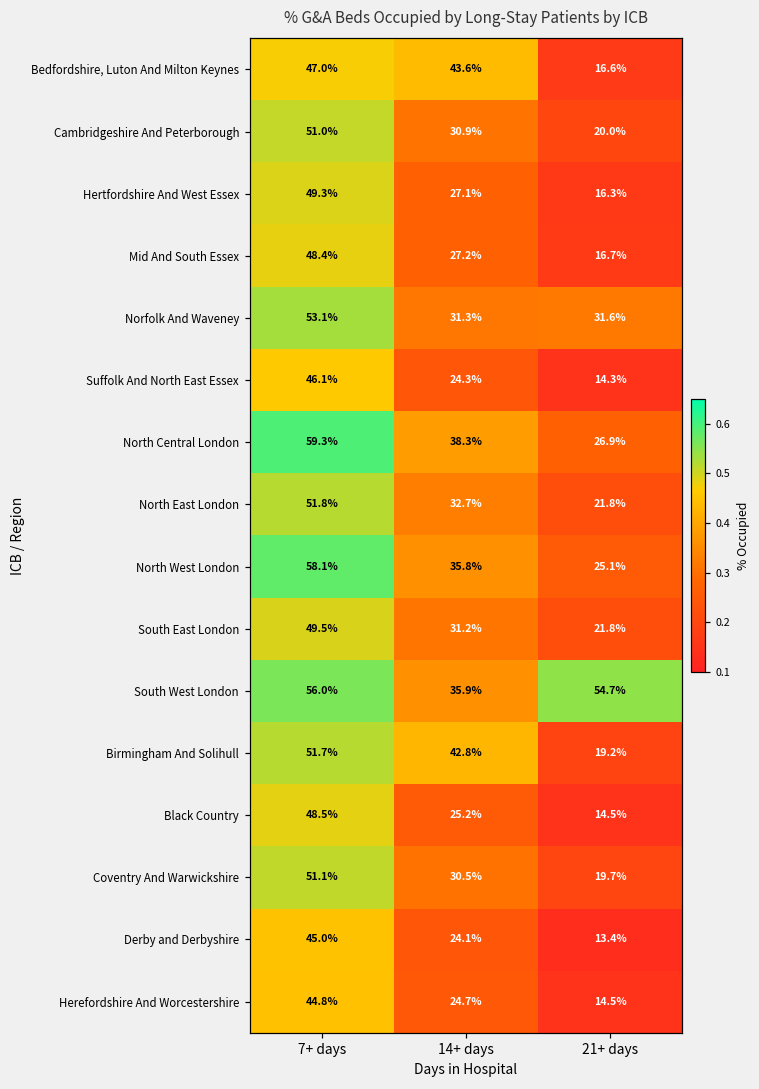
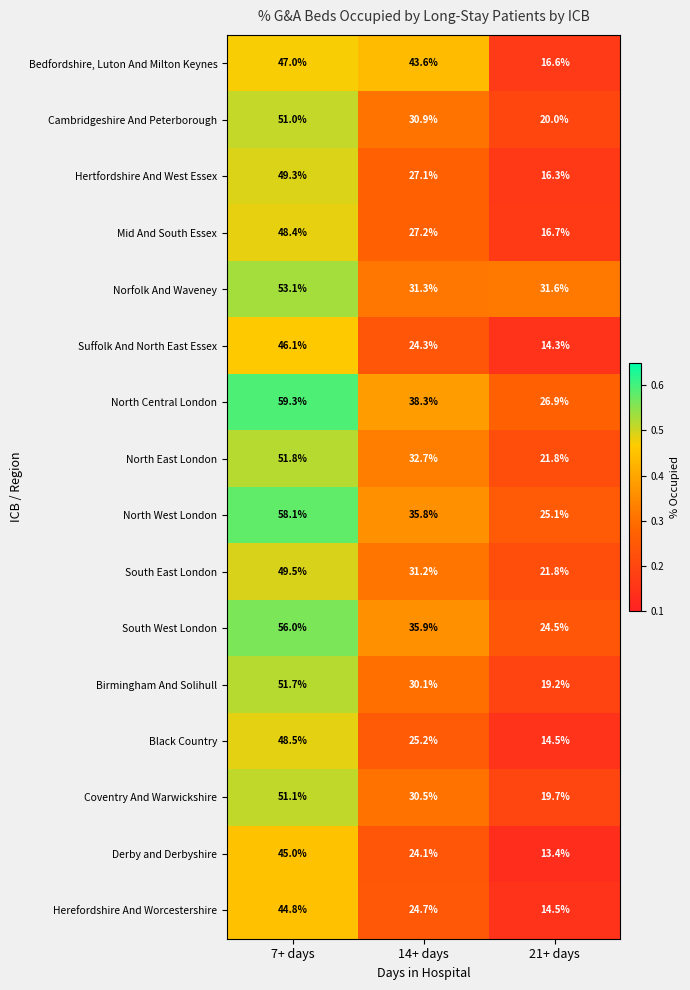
  {
    "Bedfordshire, Luton And Milton Keynes": {
      "7+ days": "47.0%",
      "14+ days": "43.6%",
      "21+ days": "16.6%"
    },
    "Cambridgeshire And Peterborough": {
      "7+ days": "51.0%",
      "14+ days": "30.9%",
      "21+ days": "20.0%"
    },
    "Hertfordshire And West Essex": {
      "7+ days": "49.3%",
      "14+ days": "27.1%",
      "21+ days": "16.3%"
    },
    "Mid And South Essex": {
      "7+ days": "48.4%",
      "14+ days": "27.2%",
      "21+ days": "16.7%"
    },
    "Norfolk And Waveney": {
      "7+ days": "53.1%",
      "14+ days": "31.3%",
      "21+ days": "31.6%"
    },
    "Suffolk And North East Essex": {
      "7+ days": "46.1%",
      "14+ days": "24.3%",
      "21+ days": "14.3%"
    },
    "North Central London": {
      "7+ days": "59.3%",
      "14+ days": "38.3%",
      "21+ days": "26.9%"
    },
    "North East London": {
      "7+ days": "51.8%",
      "14+ days": "32.7%",
      "21+ days": "21.8%"
    },
    "North West London": {
      "7+ days": "58.1%",
      "14+ days": "35.8%",
      "21+ days": "25.1%"
    },
    "South East London": {
      "7+ days": "49.5%",
      "14+ days": "31.2%",
      "21+ days": "21.8%"
    },
    "South West London": {
      "7+ days": "56.0%",
      "14+ days": "35.9%",
-     "21+ days": "54.7%"
+     "21+ days": "24.5%"
    },
    "Birmingham And Solihull": {
      "7+ days": "51.7%",
-     "14+ days": "42.8%",
+     "14+ days": "30.1%",
      "21+ days": "19.2%"
    },
    "Black Country": {
      "7+ days": "48.5%",
      "14+ days": "25.2%",
      "21+ days": "14.5%"
    },
    "Coventry And Warwickshire": {
      "7+ days": "51.1%",
      "14+ days": "30.5%",
      "21+ days": "19.7%"
    },
    "Derby and Derbyshire": {
      "7+ days": "45.0%",
      "14+ days": "24.1%",
      "21+ days": "13.4%"
    },
    "Herefordshire And Worcestershire": {
      "7+ days": "44.8%",
      "14+ days": "24.7%",
      "21+ days": "14.5%"
    }
  }
